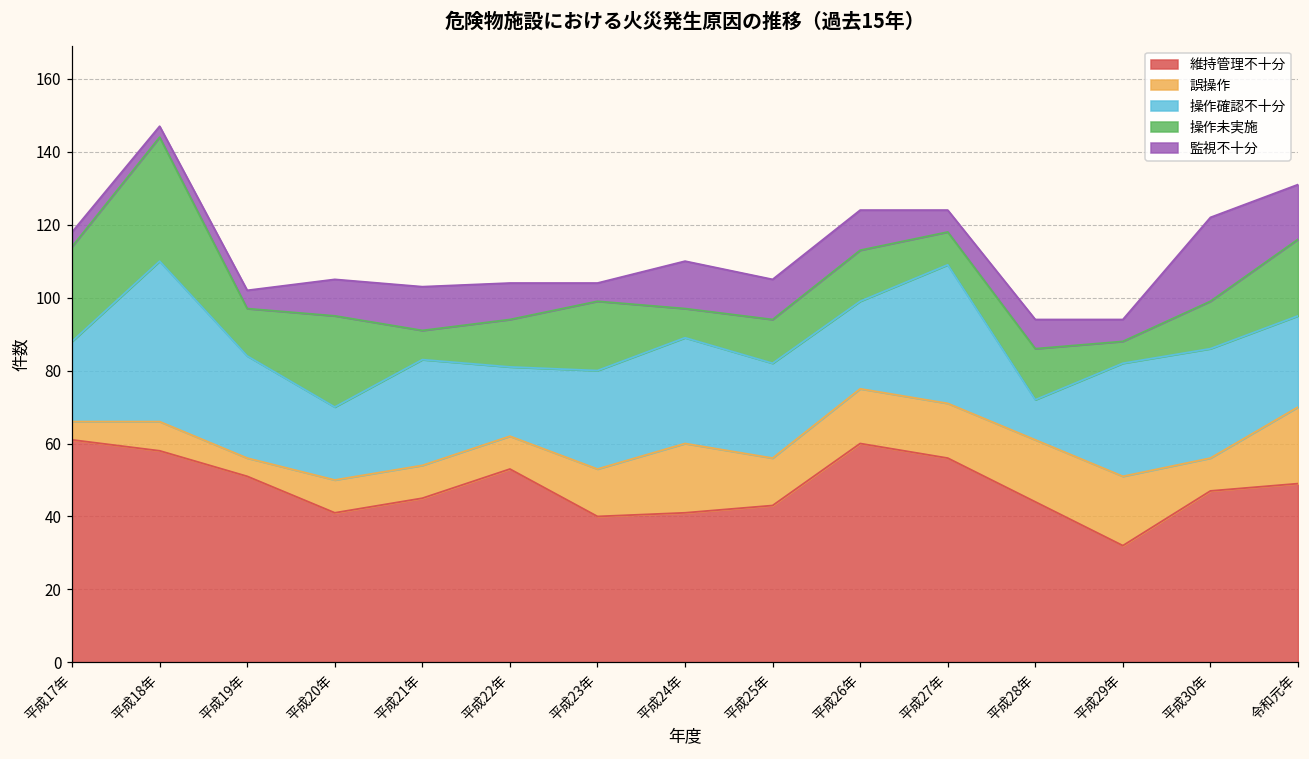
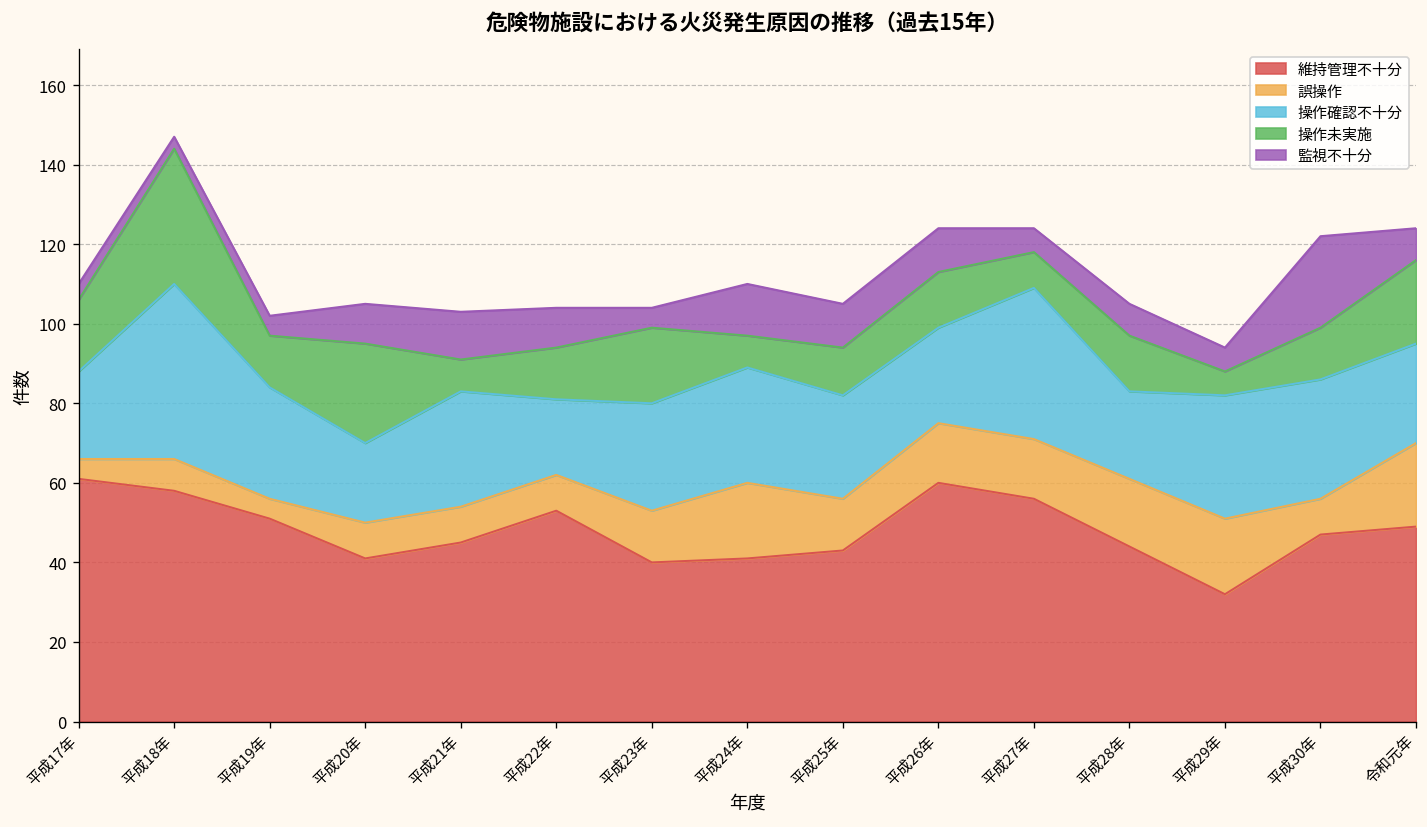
  {
    "維持管理不十分": {
      "平成17年": 61,
      "平成18年": 58,
      "平成19年": 51,
      "平成20年": 41,
      "平成21年": 45,
      "平成22年": 53,
      "平成23年": 40,
      "平成24年": 41,
      "平成25年": 43,
      "平成26年": 60,
      "平成27年": 56,
      "平成28年": 44,
      "平成29年": 32,
      "平成30年": 47,
      "令和元年": 49
    },
    "誤操作": {
      "平成17年": 5,
      "平成18年": 8,
      "平成19年": 5,
      "平成20年": 9,
      "平成21年": 9,
      "平成22年": 9,
      "平成23年": 13,
      "平成24年": 19,
      "平成25年": 13,
      "平成26年": 15,
      "平成27年": 15,
      "平成28年": 17,
      "平成29年": 19,
      "平成30年": 9,
      "令和元年": 21
    },
    "操作確認不十分": {
      "平成17年": 22,
      "平成18年": 44,
      "平成19年": 28,
      "平成20年": 20,
      "平成21年": 29,
      "平成22年": 19,
      "平成23年": 27,
      "平成24年": 29,
      "平成25年": 26,
      "平成26年": 24,
      "平成27年": 38,
-     "平成28年": 11,
+     "平成28年": 22,
      "平成29年": 31,
      "平成30年": 30,
      "令和元年": 25
    },
    "操作未実施": {
-     "平成17年": 26,
+     "平成17年": 18,
      "平成18年": 34,
      "平成19年": 13,
      "平成20年": 25,
      "平成21年": 8,
      "平成22年": 13,
      "平成23年": 19,
      "平成24年": 8,
      "平成25年": 12,
      "平成26年": 14,
      "平成27年": 9,
      "平成28年": 14,
      "平成29年": 6,
      "平成30年": 13,
      "令和元年": 21
    },
    "監視不十分": {
      "平成17年": 4,
      "平成18年": 3,
      "平成19年": 5,
      "平成20年": 10,
      "平成21年": 12,
      "平成22年": 10,
      "平成23年": 5,
      "平成24年": 13,
      "平成25年": 11,
      "平成26年": 11,
      "平成27年": 6,
      "平成28年": 8,
      "平成29年": 6,
      "平成30年": 23,
-     "令和元年": 15
+     "令和元年": 8
    }
  }
